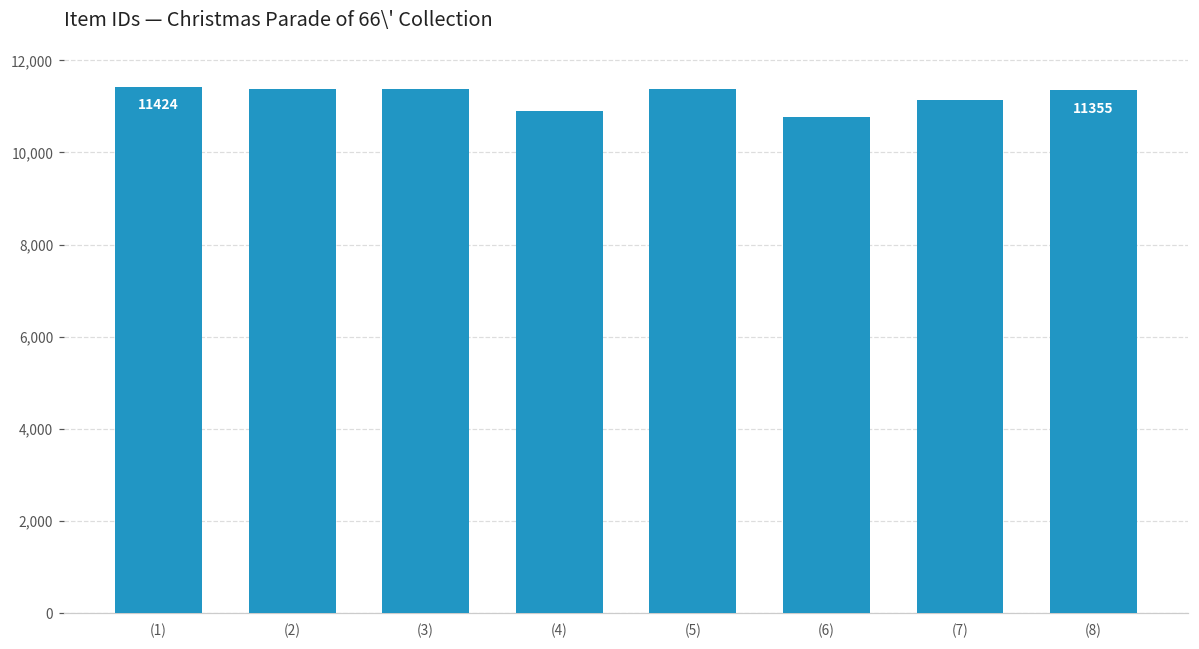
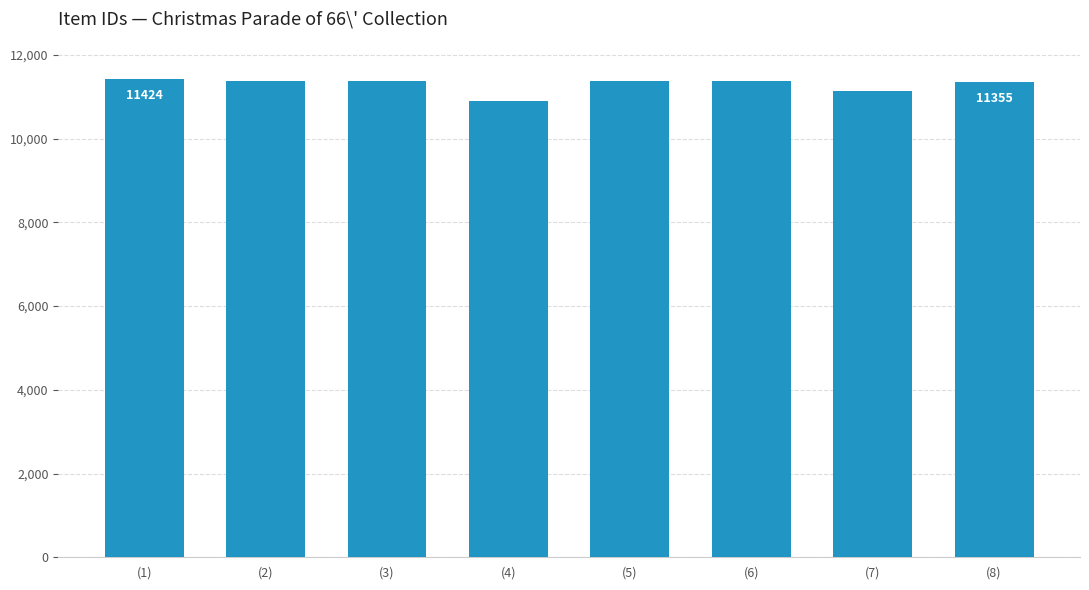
  {
    "(2)": "11,400",
    "(3)": "11,400",
    "(4)": "10,900",
    "(5)": "11,400",
-   "(6)": "10,800",
+   "(6)": "11,400",
    "(7)": "11,100"
  }
